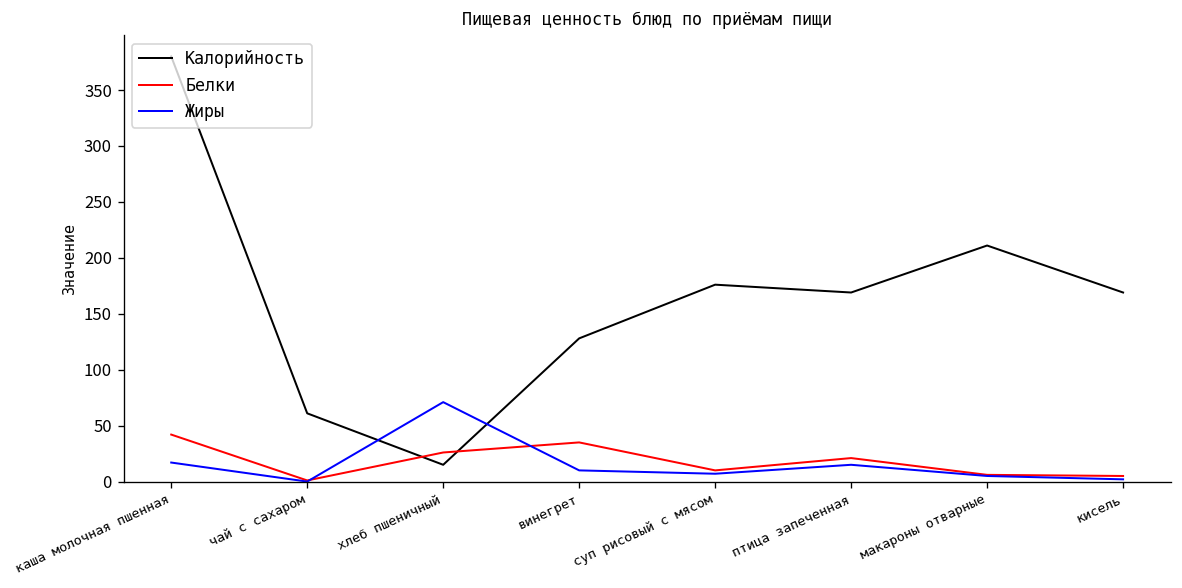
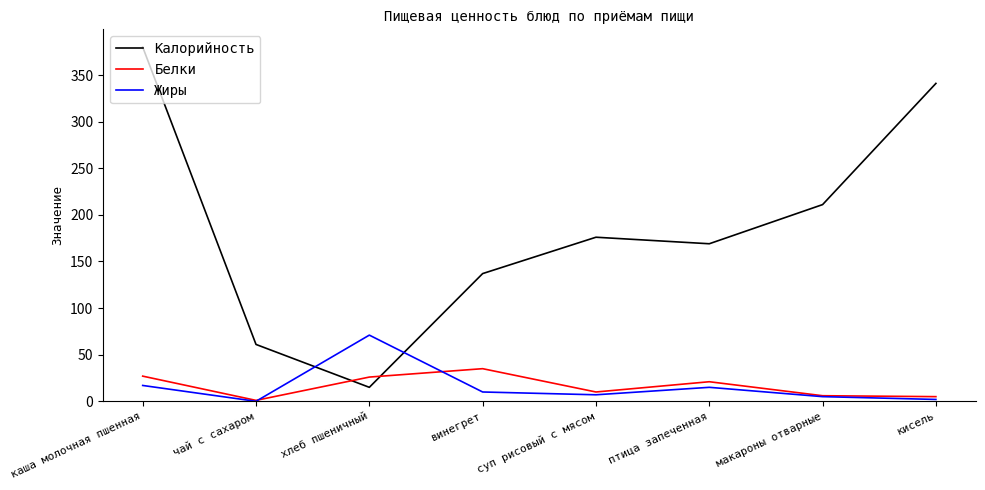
  {
    "Калорийность": {
      "чай с сахаром": 60,
      "хлеб пшеничный": 20,
-     "винегрет": 130,
+     "винегрет": 140,
      "суп рисовый с мясом": 180,
      "птица запеченная": 170,
      "макароны отварные": 210,
-     "кисель": 170
+     "кисель": 340
    },
    "Белки": {
-     "каша молочная пшенная": 40,
+     "каша молочная пшенная": 30,
      "хлеб пшеничный": 30,
      "винегрет": 40,
      "суп рисовый с мясом": 10,
      "птица запеченная": 20,
      "кисель": 10
    },
    "Жиры": {
      "каша молочная пшенная": 20,
      "хлеб пшеничный": 70,
      "винегрет": 10,
      "суп рисовый с мясом": 10,
      "птица запеченная": 20,
      "кисель": 0
    }
  }
